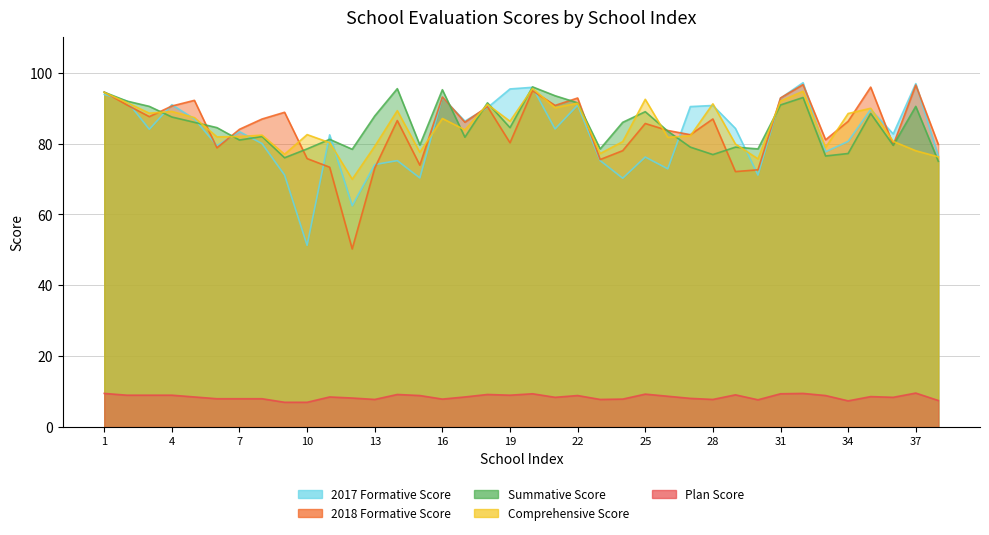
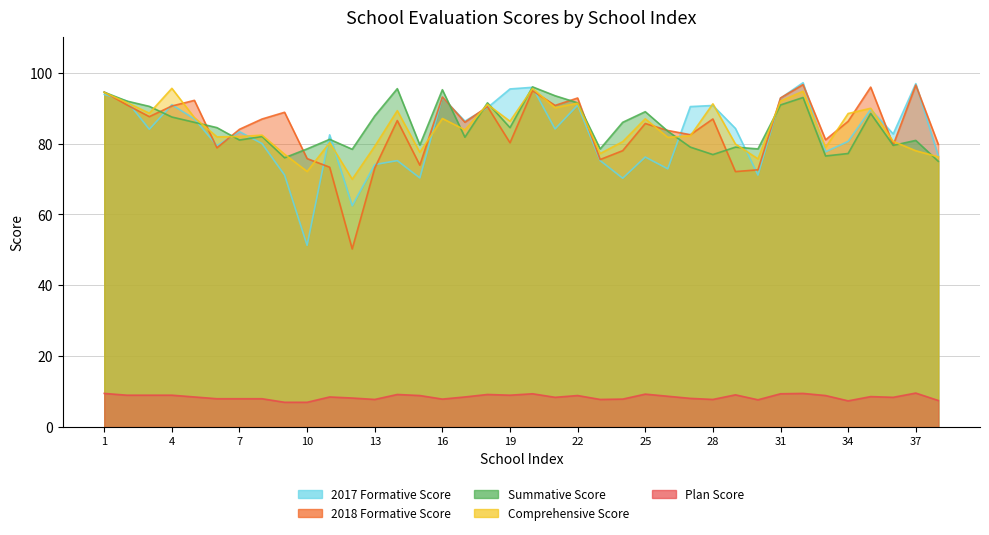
  {
    "2017 Formative Score": {
      "10": 51,
      "13": 74,
      "19": 95,
      "25": 76,
      "34": 81
    },
    "Summative Score": {
      "4": 88,
      "7": 81,
      "10": 79,
      "13": 88,
      "16": 95,
      "19": 85,
      "25": 89,
      "28": 77,
      "31": 91,
      "34": 77,
-     "37": 91
+     "37": 81
    },
    "Comprehensive Score": {
-     "4": 89,
+     "4": 96,
      "7": 82,
-     "10": 83,
+     "10": 72,
      "13": 79,
      "16": 87,
      "19": 86,
-     "25": 92,
+     "25": 87,
      "31": 92,
      "34": 88,
      "37": 78
    }
  }
